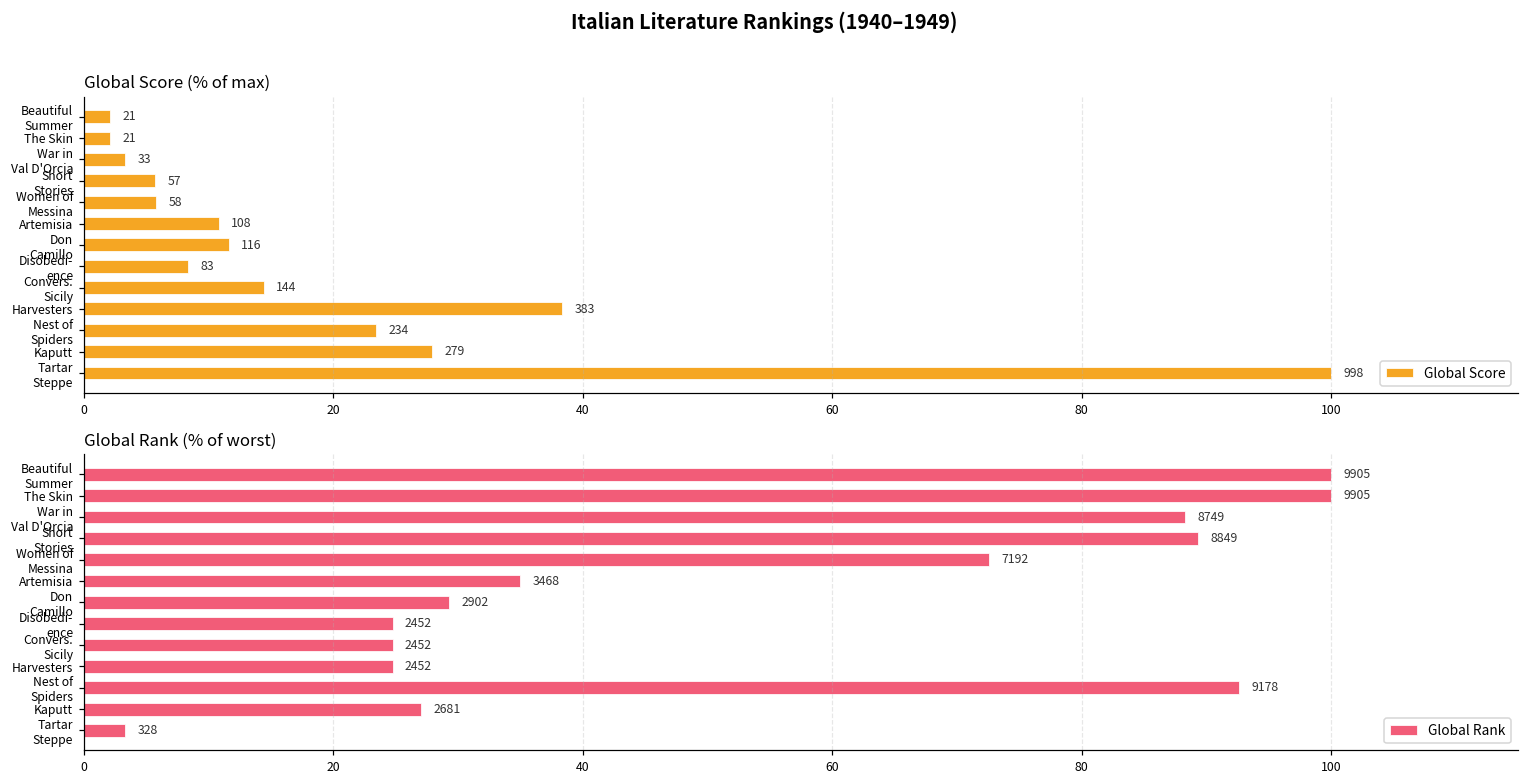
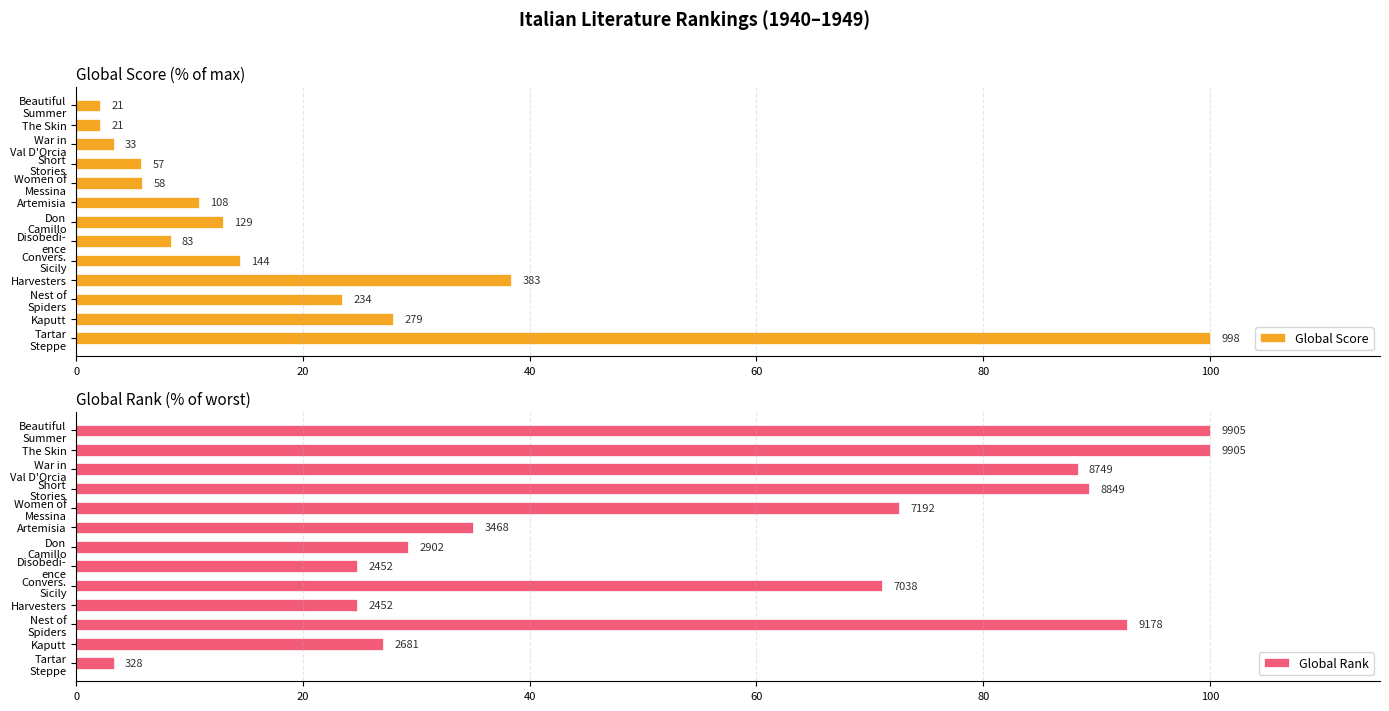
  {
    "Global Score (% of max)": {
-     "Don Camillo": 116
+     "Don Camillo": 129
    },
    "Global Rank (% of worst)": {
-     "Convers. Sicily": 2452
+     "Convers. Sicily": 7038
    }
  }
